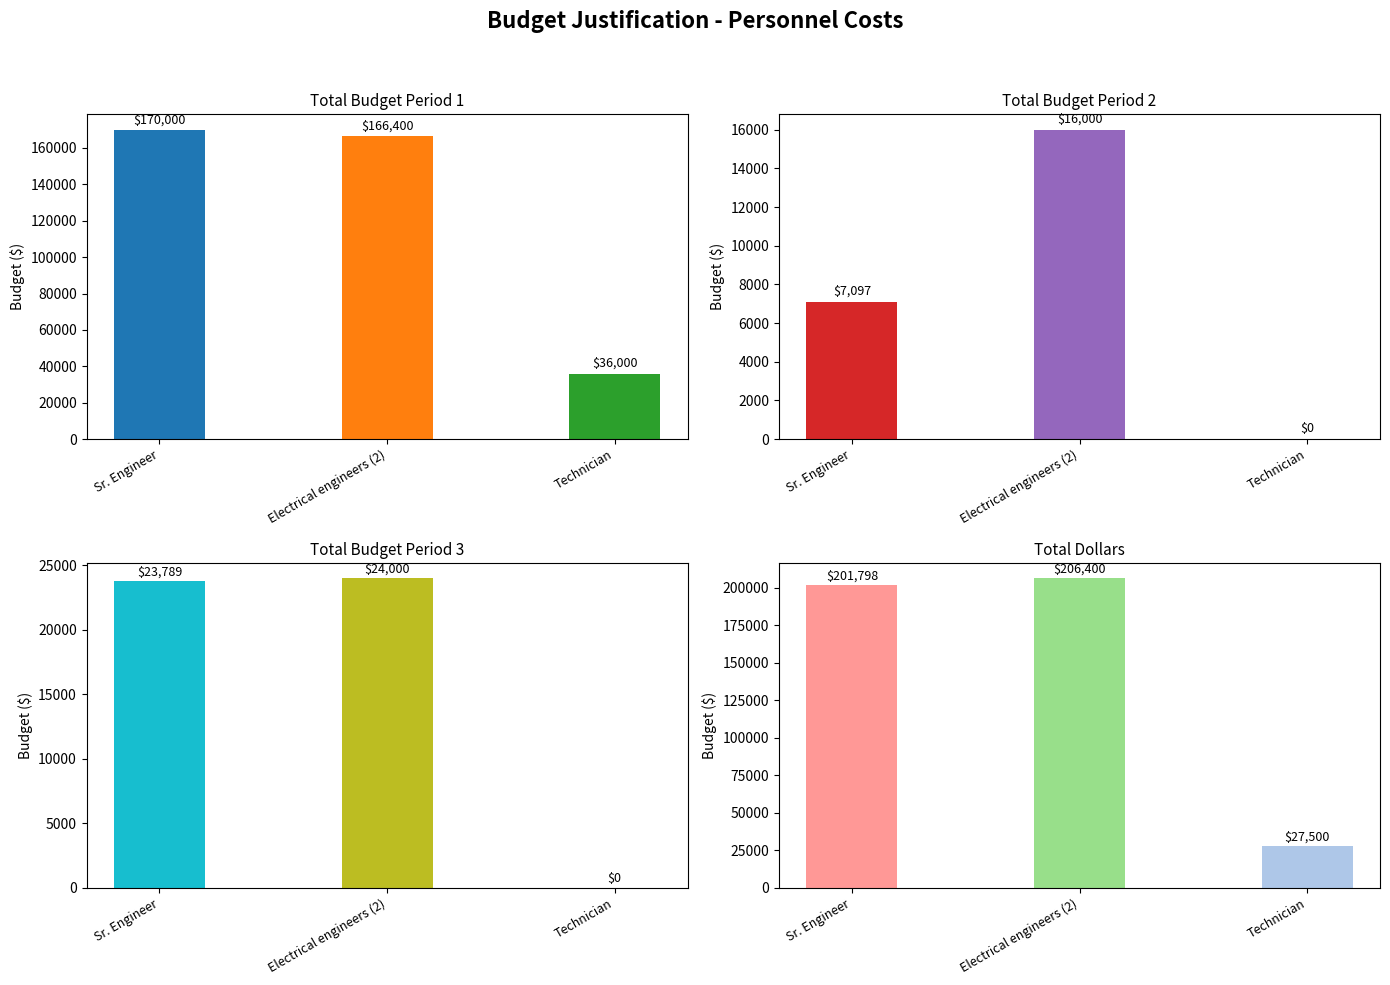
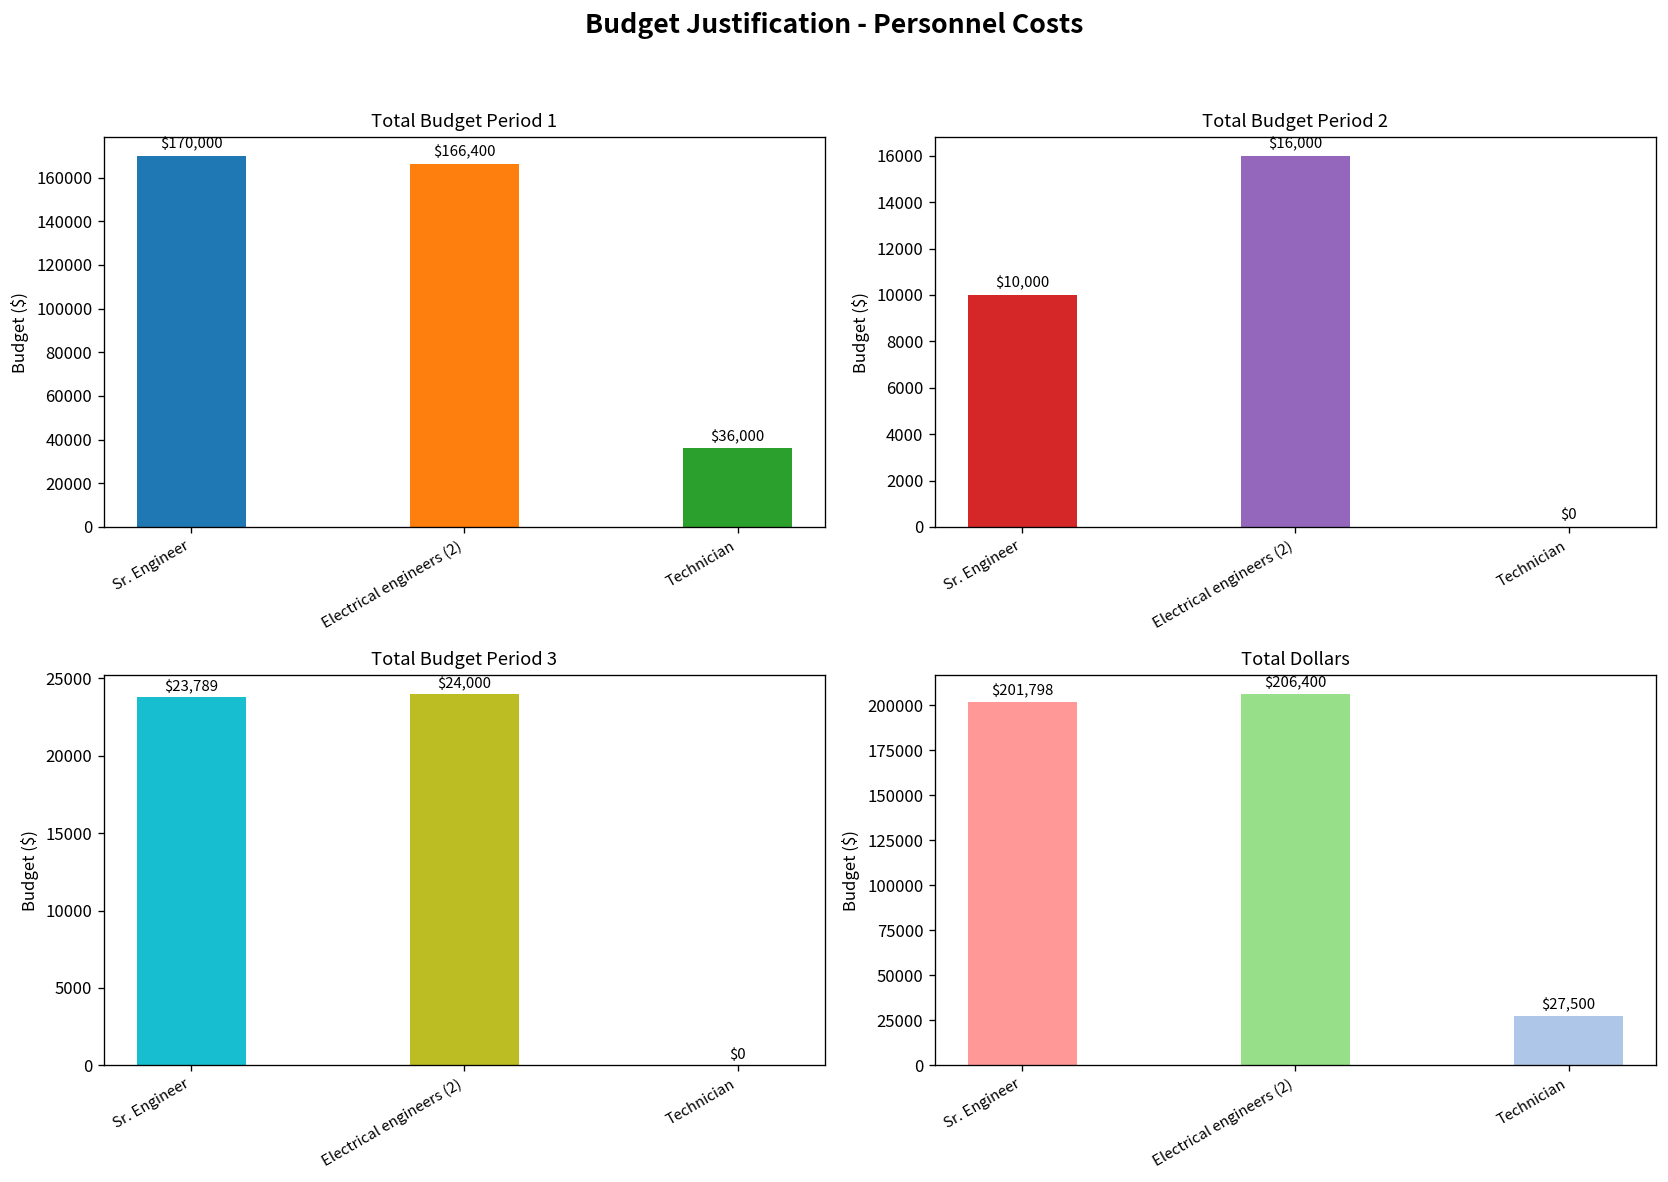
  {
    "Total Budget Period 1": {
      "Sr. Engineer": "$170,000",
      "Electrical engineers (2)": "$166,400",
      "Technician": "$36,000"
    },
    "Total Budget Period 2": {
-     "Sr. Engineer": "$7,097",
+     "Sr. Engineer": "$10,000",
      "Electrical engineers (2)": "$16,000",
      "Technician": "$0"
    },
    "Total Budget Period 3": {
      "Sr. Engineer": "$23,789",
      "Electrical engineers (2)": "$24,000",
      "Technician": "$0"
    },
    "Total Dollars": {
      "Sr. Engineer": "$201,798",
      "Electrical engineers (2)": "$206,400",
      "Technician": "$27,500"
    }
  }
